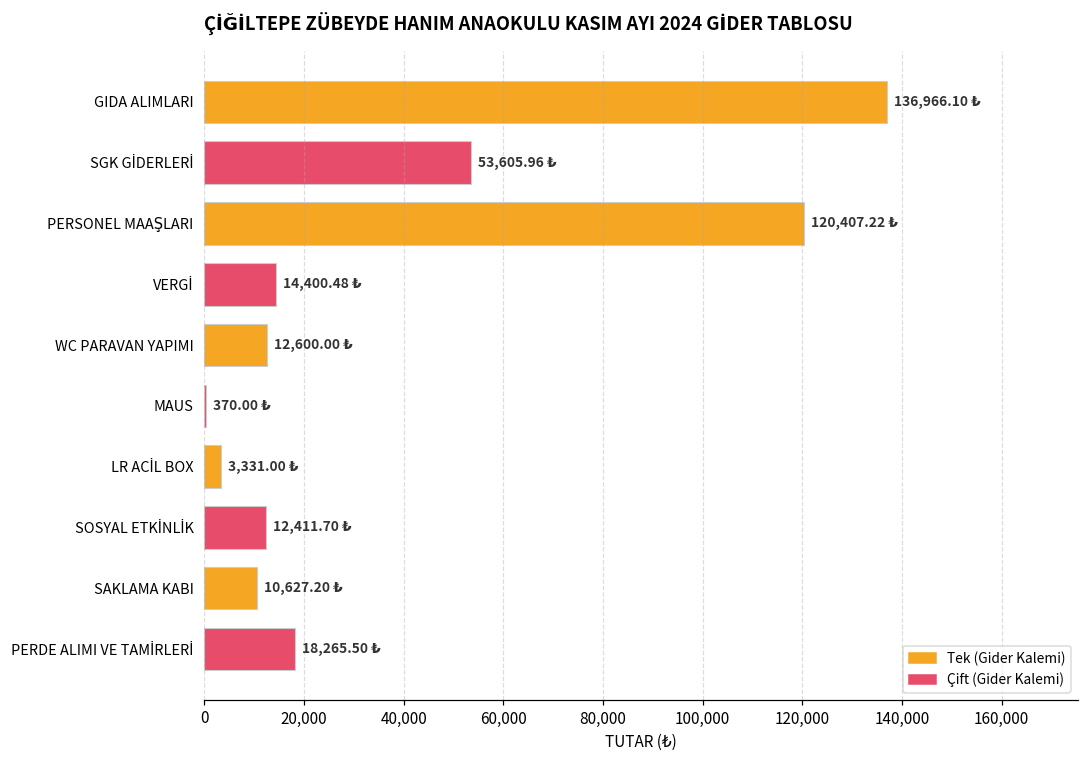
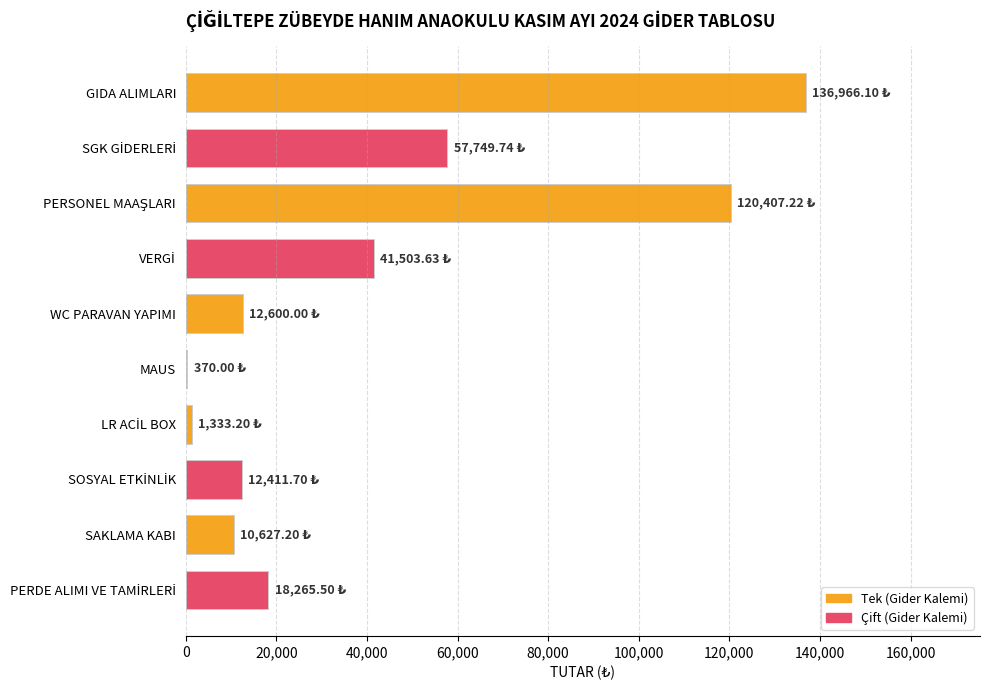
  {
    "GIDA ALIMLARI": "136,966.10",
-   "SGK GİDERLERİ": "53,605.96",
+   "SGK GİDERLERİ": "57,749.74",
    "PERSONEL MAAŞLARI": "120,407.22",
-   "VERGİ": "14,400.48",
+   "VERGİ": "41,503.63",
    "WC PARAVAN YAPIMI": "12,600.00",
    "MAUS": "370.00",
-   "LR ACİL BOX": "3,331.00",
+   "LR ACİL BOX": "1,333.20",
    "SOSYAL ETKİNLİK": "12,411.70",
    "SAKLAMA KABI": "10,627.20",
    "PERDE ALIMI VE TAMİRLERİ": "18,265.50"
  }
